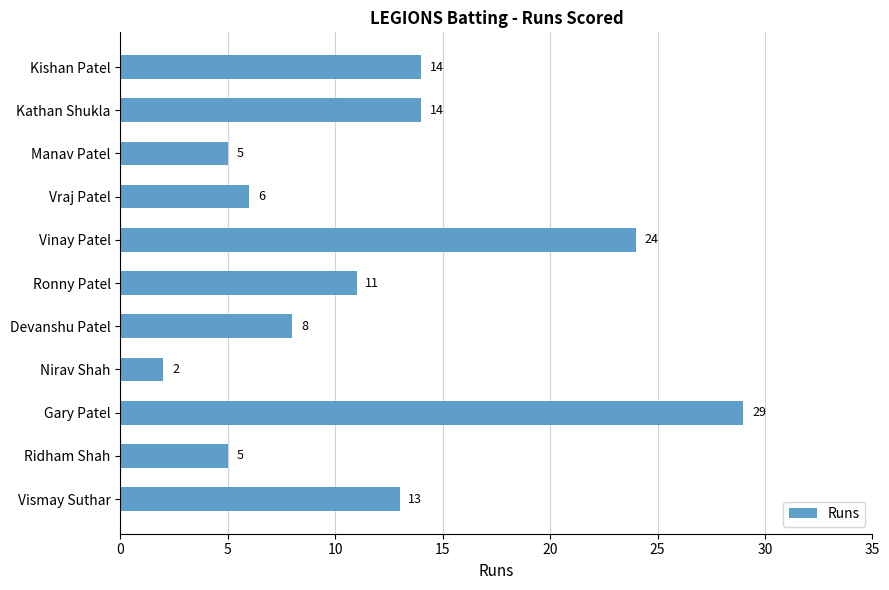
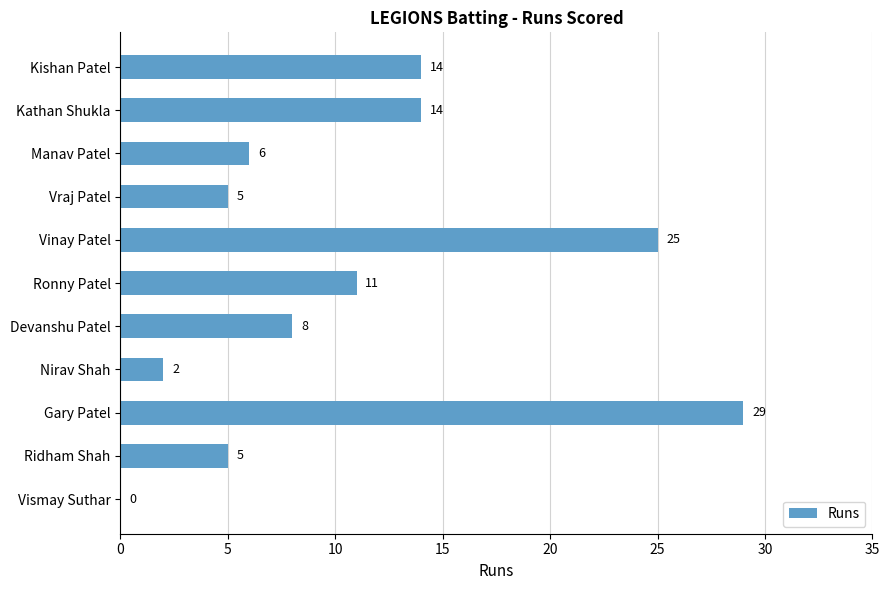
  {
    "Kishan Patel": 14,
    "Kathan Shukla": 14,
-   "Manav Patel": 5,
-   "Vraj Patel": 6,
-   "Vinay Patel": 24,
+   "Manav Patel": 6,
+   "Vraj Patel": 5,
+   "Vinay Patel": 25,
    "Ronny Patel": 11,
    "Devanshu Patel": 8,
    "Nirav Shah": 2,
    "Gary Patel": 29,
    "Ridham Shah": 5,
-   "Vismay Suthar": 13
+   "Vismay Suthar": 0
  }
